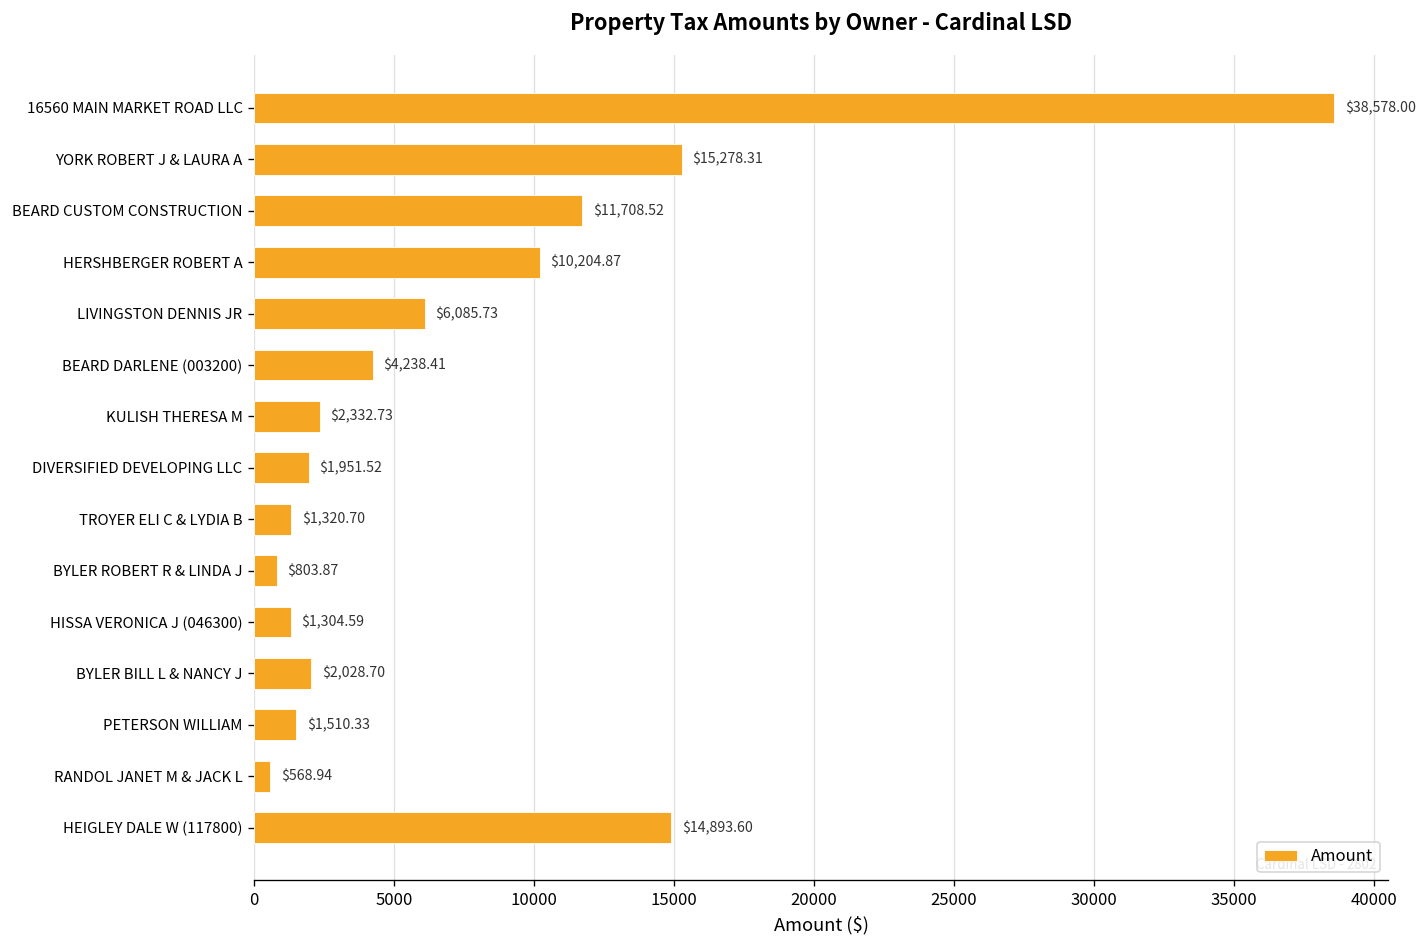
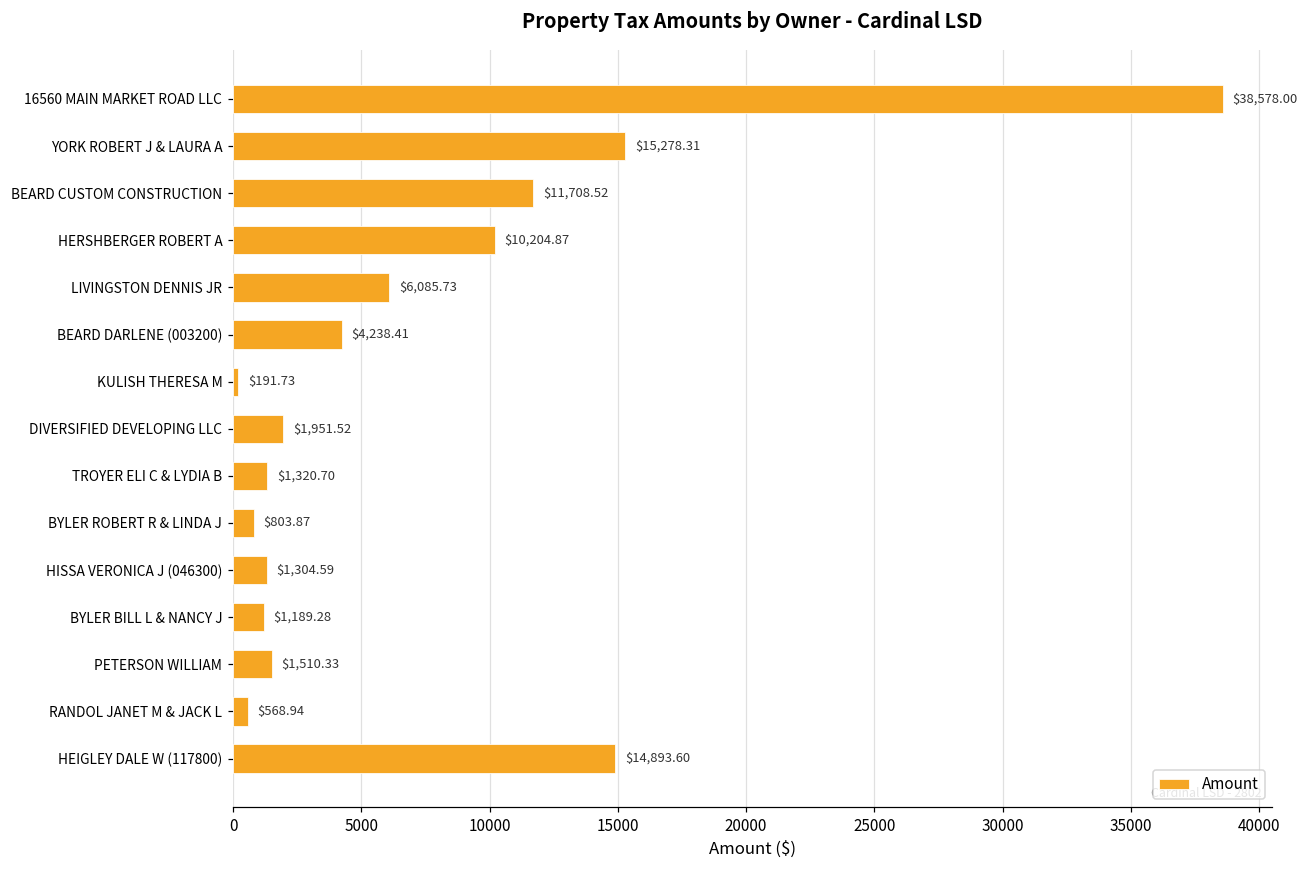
  {
    "16560 MAIN MARKET ROAD LLC": "$38,578.00",
    "YORK ROBERT J & LAURA A": "$15,278.31",
    "BEARD CUSTOM CONSTRUCTION": "$11,708.52",
    "HERSHBERGER ROBERT A": "$10,204.87",
    "LIVINGSTON DENNIS JR": "$6,085.73",
    "BEARD DARLENE (003200)": "$4,238.41",
-   "KULISH THERESA M": "$2,332.73",
+   "KULISH THERESA M": "$191.73",
    "DIVERSIFIED DEVELOPING LLC": "$1,951.52",
    "TROYER ELI C & LYDIA B": "$1,320.70",
    "BYLER ROBERT R & LINDA J": "$803.87",
    "HISSA VERONICA J (046300)": "$1,304.59",
-   "BYLER BILL L & NANCY J": "$2,028.70",
+   "BYLER BILL L & NANCY J": "$1,189.28",
    "PETERSON WILLIAM": "$1,510.33",
    "RANDOL JANET M & JACK L": "$568.94",
    "HEIGLEY DALE W (117800)": "$14,893.60"
  }
